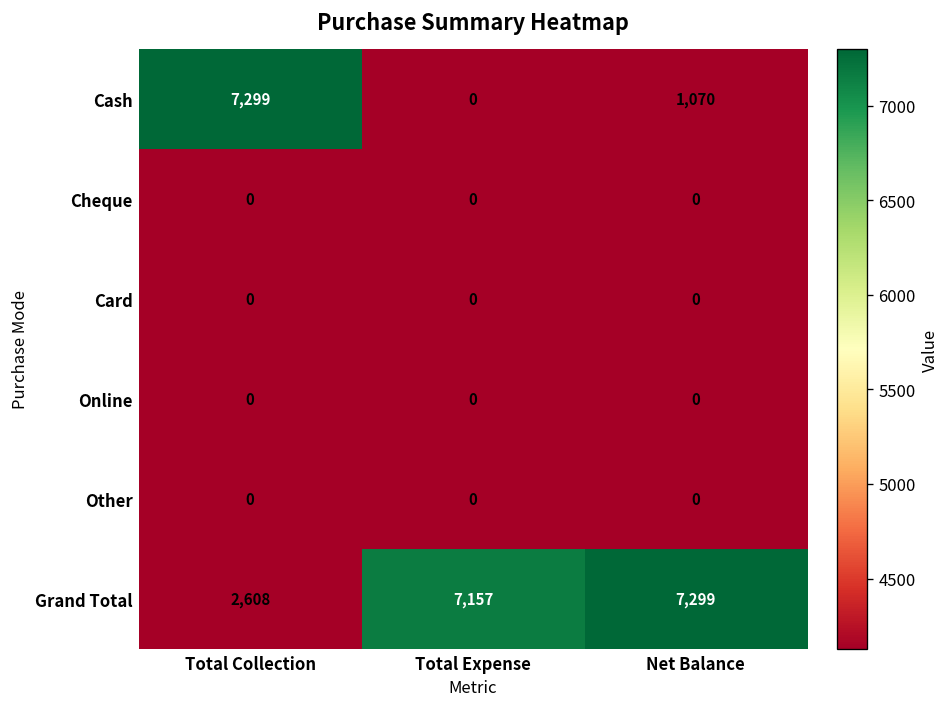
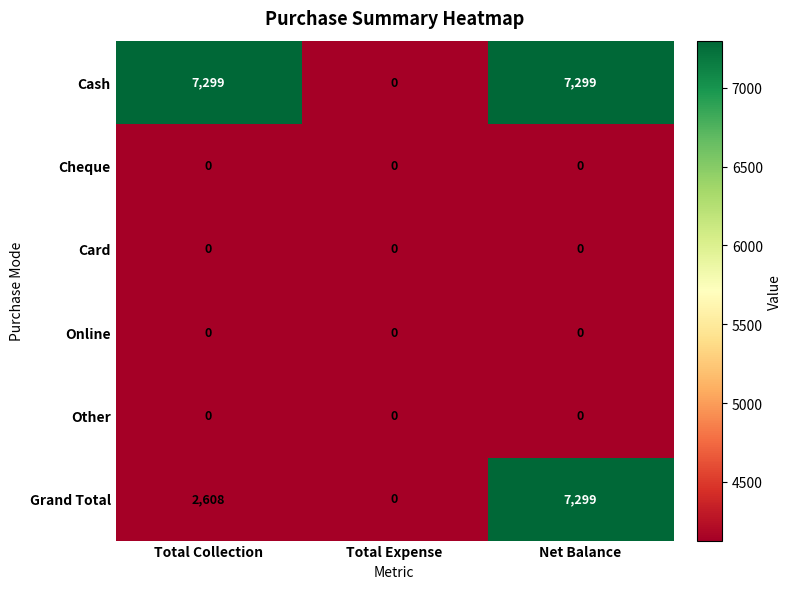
  {
    "Cash": {
      "Total Collection": "7,299",
      "Total Expense": "0",
-     "Net Balance": "1,070"
+     "Net Balance": "7,299"
    },
    "Cheque": {
      "Total Collection": "0",
      "Total Expense": "0",
      "Net Balance": "0"
    },
    "Card": {
      "Total Collection": "0",
      "Total Expense": "0",
      "Net Balance": "0"
    },
    "Online": {
      "Total Collection": "0",
      "Total Expense": "0",
      "Net Balance": "0"
    },
    "Other": {
      "Total Collection": "0",
      "Total Expense": "0",
      "Net Balance": "0"
    },
    "Grand Total": {
      "Total Collection": "2,608",
-     "Total Expense": "7,157",
+     "Total Expense": "0",
      "Net Balance": "7,299"
    }
  }
